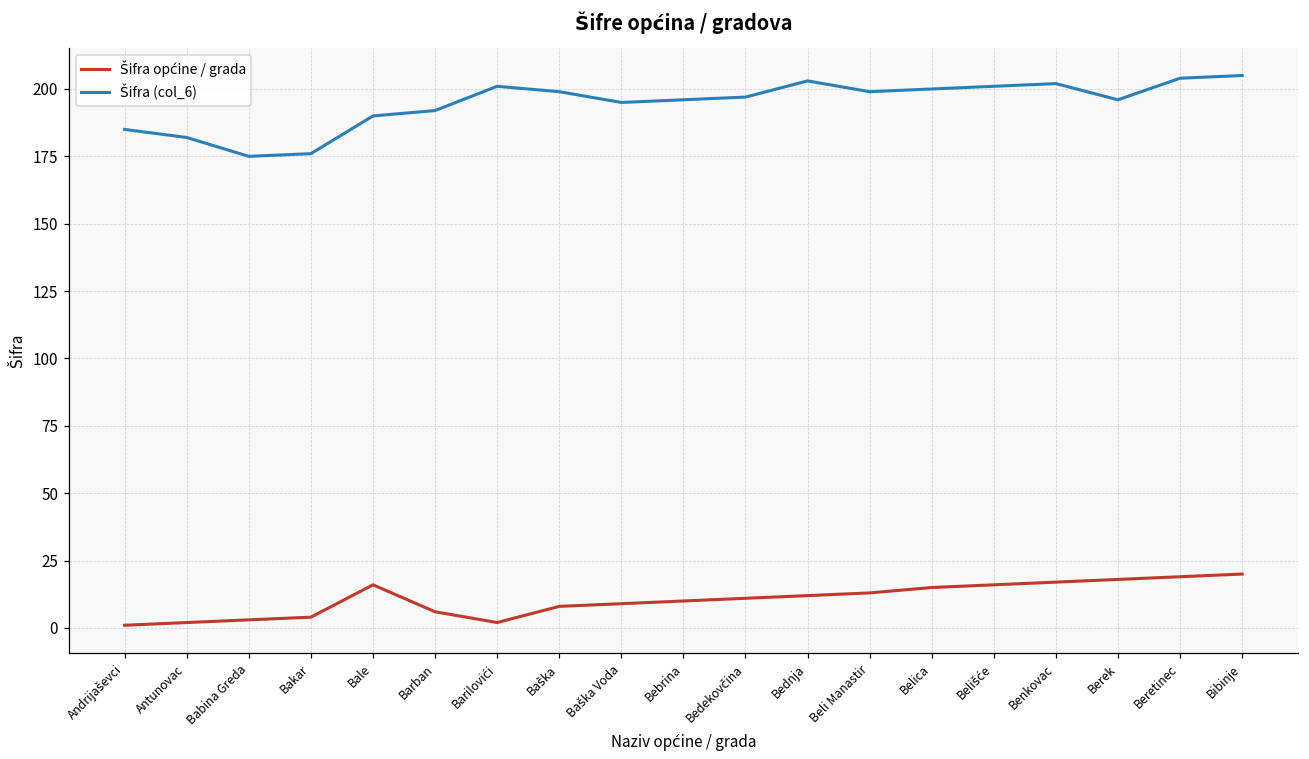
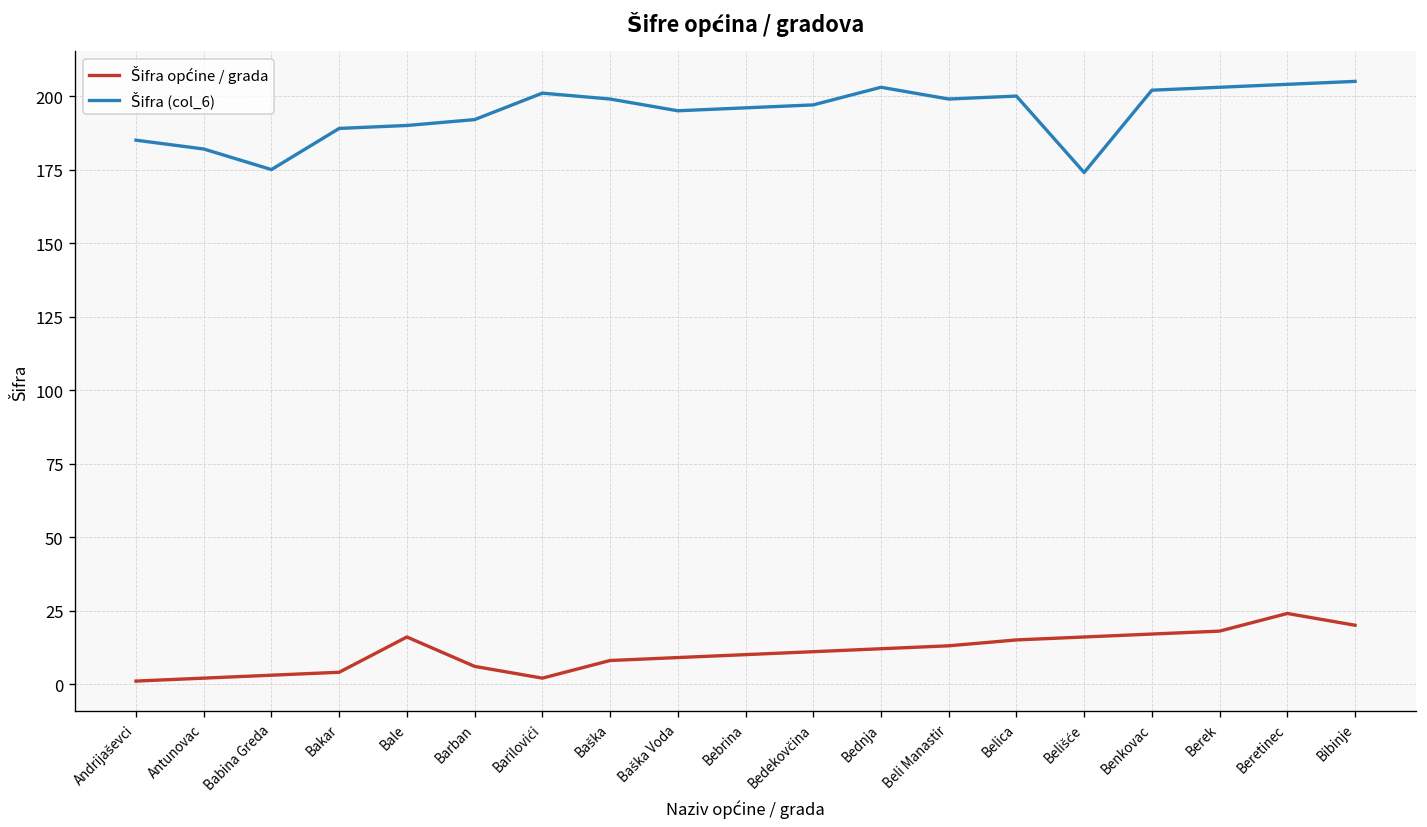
  {
    "Šifra općine / grada": {
      "Andrijaševci": 1,
      "Antunovac": 2,
      "Babina Greda": 3,
      "Bakar": 4,
      "Bale": 16,
      "Barban": 6,
      "Barilovići": 2,
      "Baška": 8,
      "Baška Voda": 9,
      "Bebrina": 10,
      "Bedekovčina": 11,
      "Bednja": 12,
      "Beli Manastir": 13,
      "Belica": 15,
      "Belišće": 16,
      "Benkovac": 17,
      "Berek": 18,
-     "Beretinec": 19,
+     "Beretinec": 24,
      "Bibinje": 20
    },
    "Šifra (col_6)": {
      "Andrijaševci": 185,
      "Antunovac": 182,
      "Babina Greda": 175,
-     "Bakar": 176,
+     "Bakar": 189,
      "Bale": 190,
      "Barban": 192,
      "Barilovići": 201,
      "Baška": 199,
      "Baška Voda": 195,
      "Bebrina": 196,
      "Bedekovčina": 197,
      "Bednja": 203,
      "Beli Manastir": 199,
      "Belica": 200,
-     "Belišće": 201,
+     "Belišće": 174,
      "Benkovac": 202,
-     "Berek": 196,
+     "Berek": 203,
      "Beretinec": 204,
      "Bibinje": 205
    }
  }
